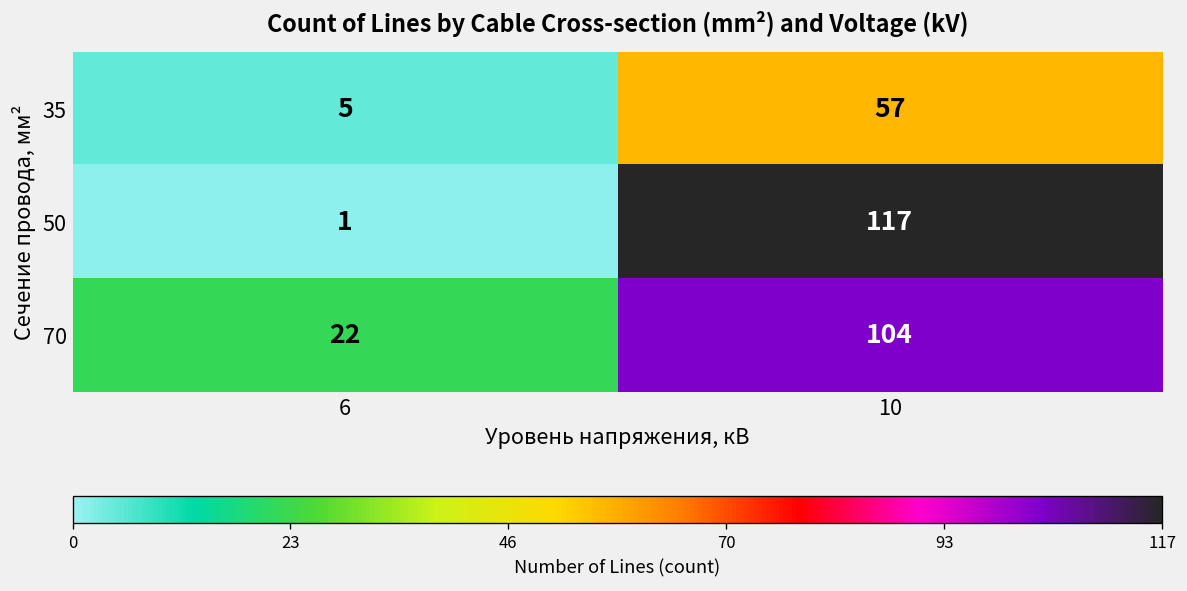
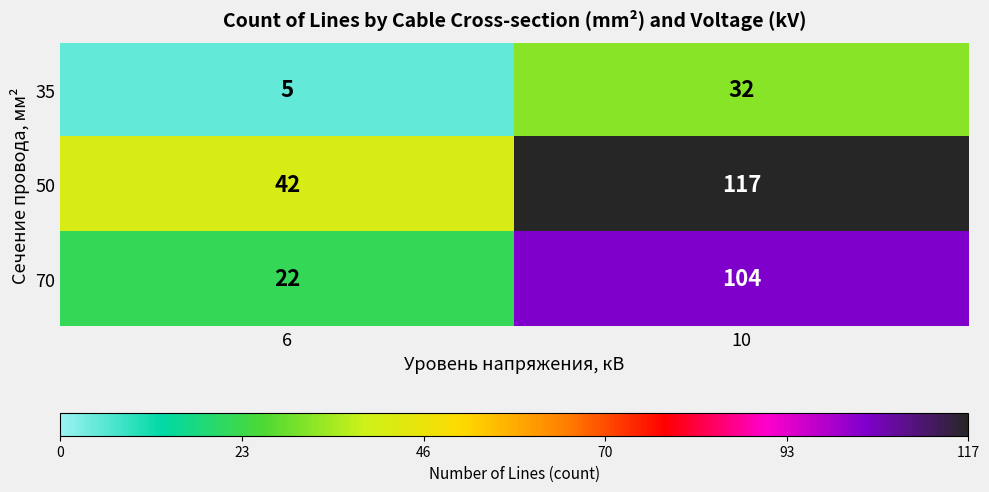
  {
    "35": {
      "6": 5,
-     "10": 57
+     "10": 32
    },
    "50": {
-     "6": 1,
+     "6": 42,
      "10": 117
    },
    "70": {
      "6": 22,
      "10": 104
    }
  }
